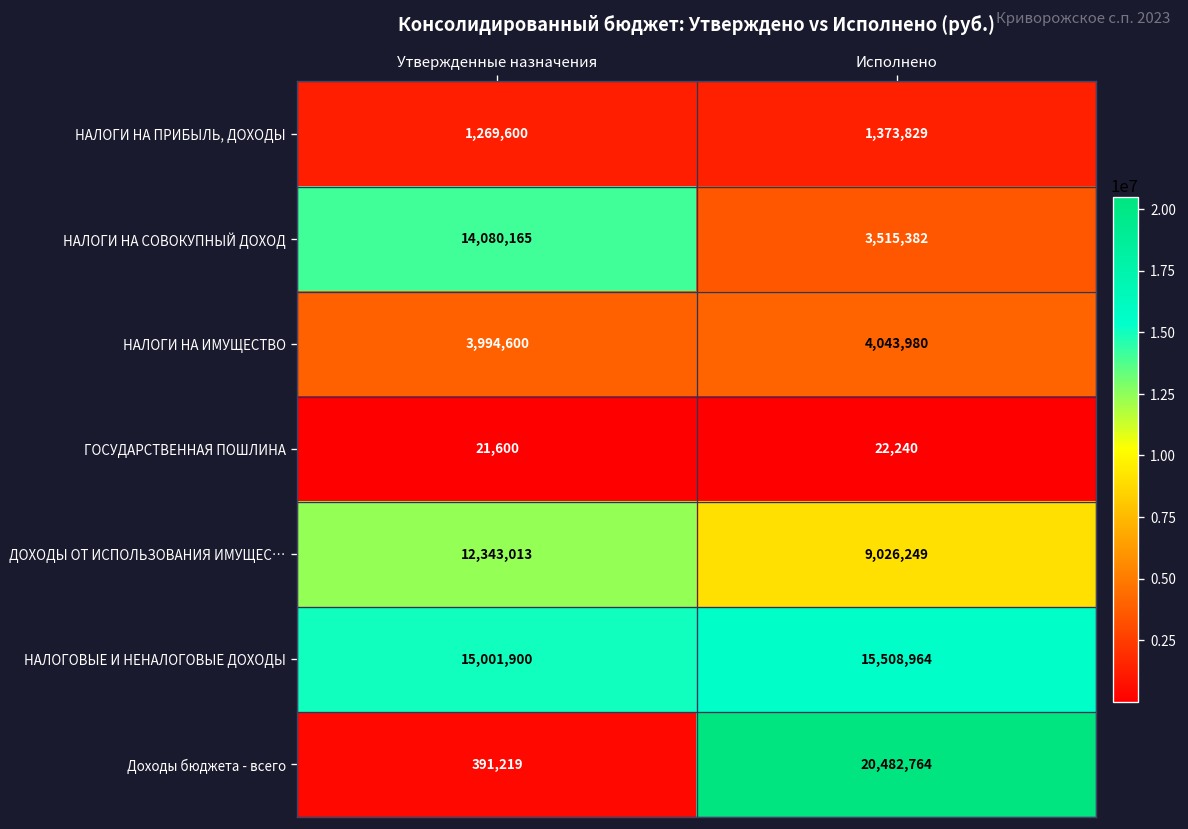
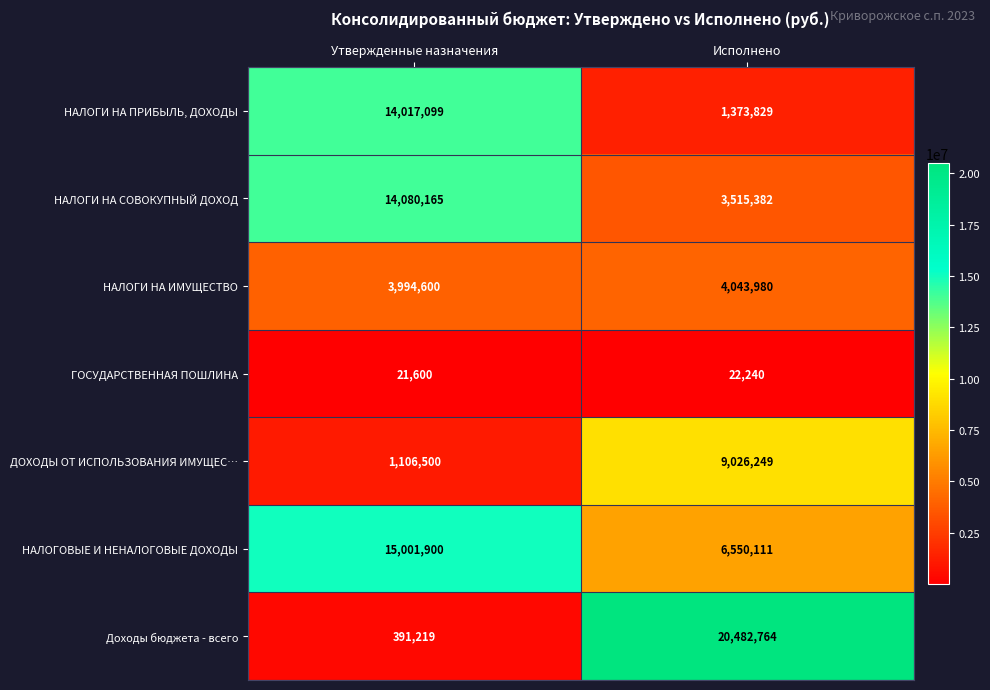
  {
    "НАЛОГИ НА ПРИБЫЛЬ, ДОХОДЫ": {
-     "Утвержденные назначения": "1,269,600",
+     "Утвержденные назначения": "14,017,099",
      "Исполнено": "1,373,829"
    },
    "НАЛОГИ НА СОВОКУПНЫЙ ДОХОД": {
      "Утвержденные назначения": "14,080,165",
      "Исполнено": "3,515,382"
    },
    "НАЛОГИ НА ИМУЩЕСТВО": {
      "Утвержденные назначения": "3,994,600",
      "Исполнено": "4,043,980"
    },
    "ГОСУДАРСТВЕННАЯ ПОШЛИНА": {
      "Утвержденные назначения": "21,600",
      "Исполнено": "22,240"
    },
    "ДОХОДЫ ОТ ИСПОЛЬЗОВАНИЯ ИМУЩЕС…": {
-     "Утвержденные назначения": "12,343,013",
+     "Утвержденные назначения": "1,106,500",
      "Исполнено": "9,026,249"
    },
    "НАЛОГОВЫЕ И НЕНАЛОГОВЫЕ ДОХОДЫ": {
      "Утвержденные назначения": "15,001,900",
-     "Исполнено": "15,508,964"
+     "Исполнено": "6,550,111"
    },
    "Доходы бюджета - всего": {
      "Утвержденные назначения": "391,219",
      "Исполнено": "20,482,764"
    }
  }
